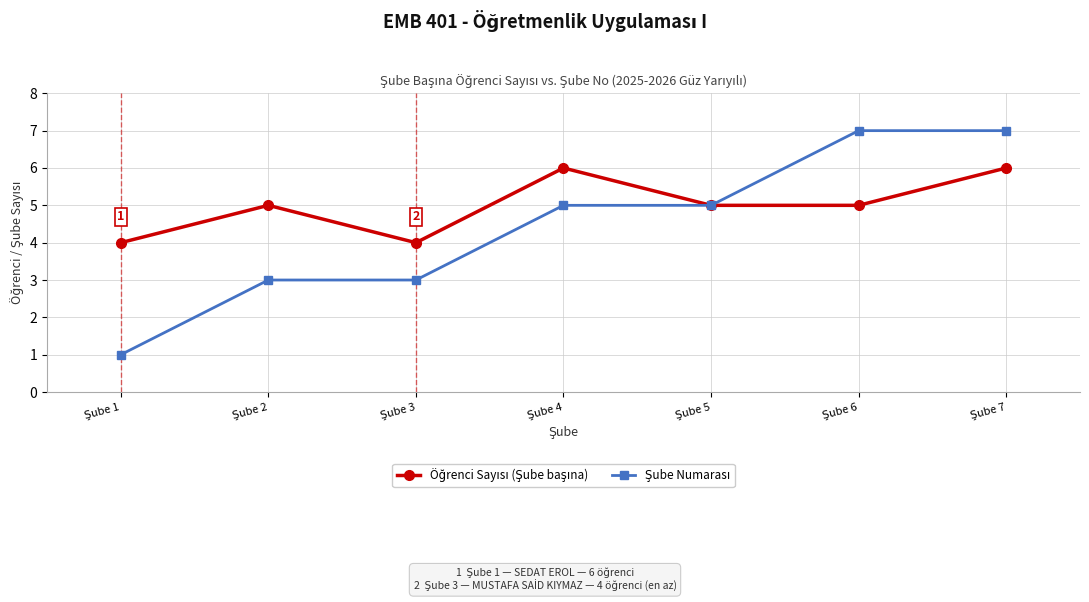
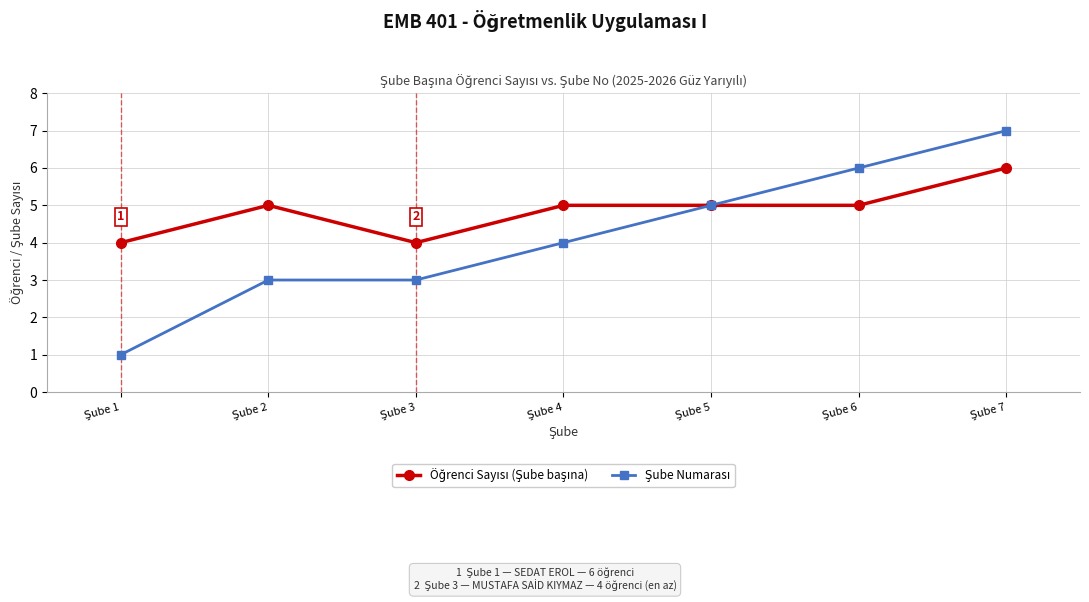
  {
    "Öğrenci Sayısı (Şube başına)": {
      "Şube 2": 5,
-     "Şube 4": 6,
+     "Şube 4": 5,
      "Şube 6": 5,
      "Şube 7": 6
    },
    "Şube Numarası": {
      "Şube 1": 1,
      "Şube 2": 3,
      "Şube 3": 3,
-     "Şube 4": 5,
-     "Şube 6": 7,
+     "Şube 4": 4,
+     "Şube 6": 6,
      "Şube 7": 7
    }
  }
